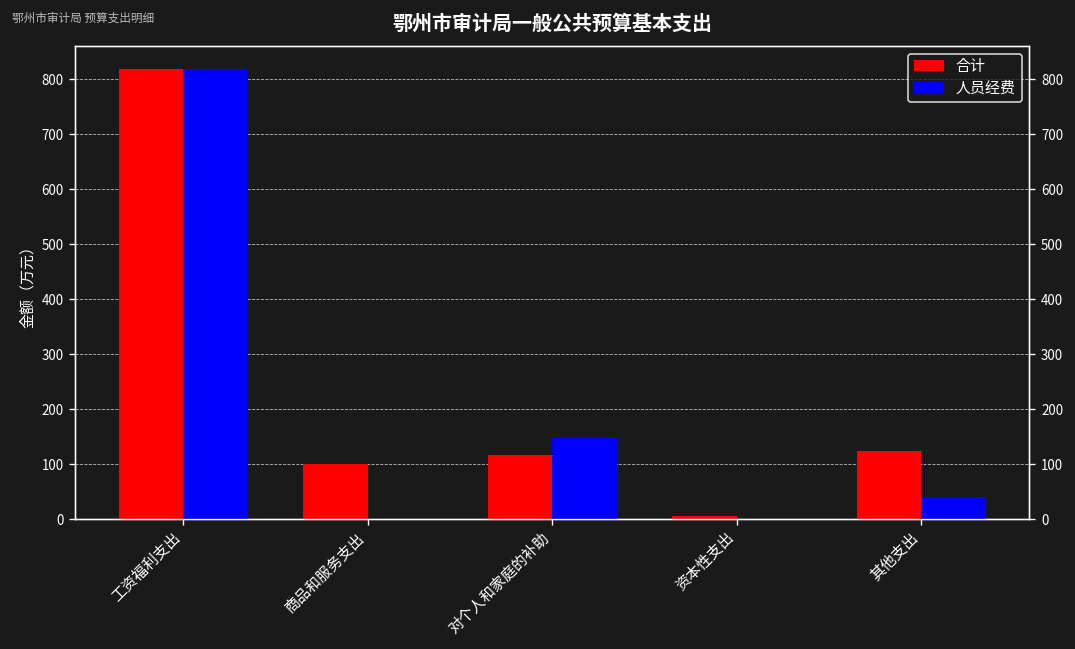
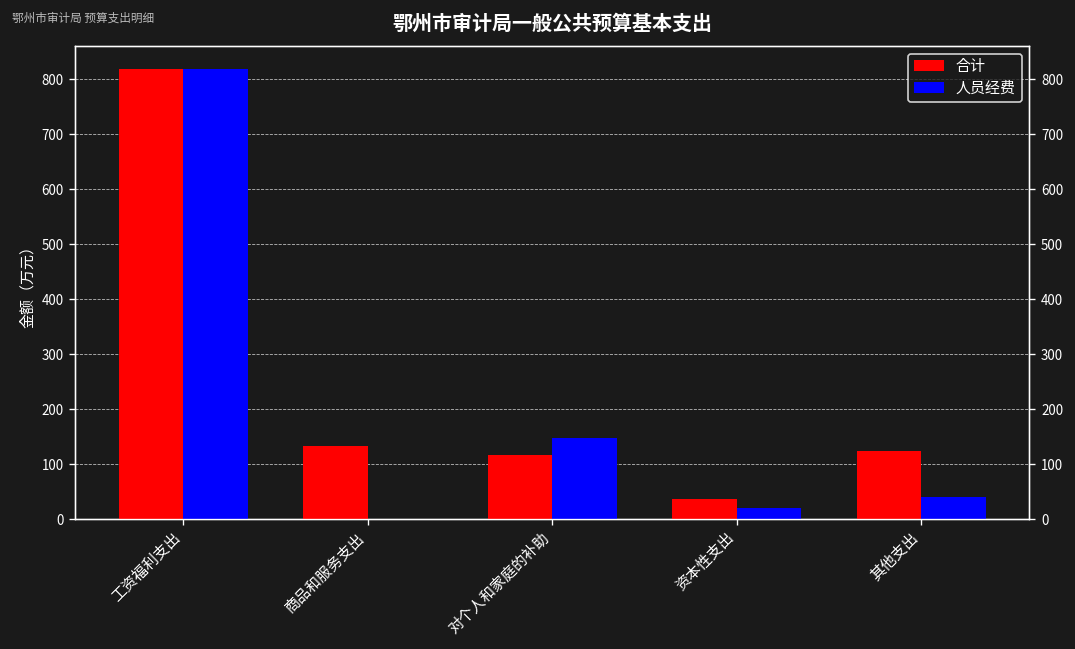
  {
    "合计": {
      "工资福利支出": 820,
-     "商品和服务支出": 100,
+     "商品和服务支出": 130,
      "对个人和家庭的补助": 120,
-     "资本性支出": 10,
+     "资本性支出": 40,
      "其他支出": 120
    },
    "人员经费": {
      "工资福利支出": 820,
      "商品和服务支出": 0,
      "对个人和家庭的补助": 150,
-     "资本性支出": 0,
+     "资本性支出": 20,
      "其他支出": 40
    }
  }
